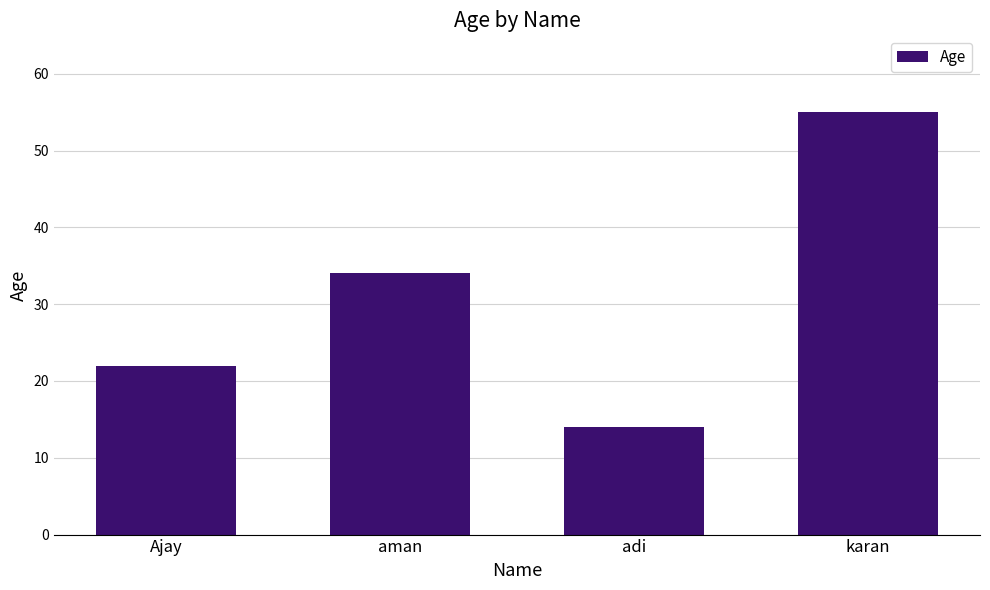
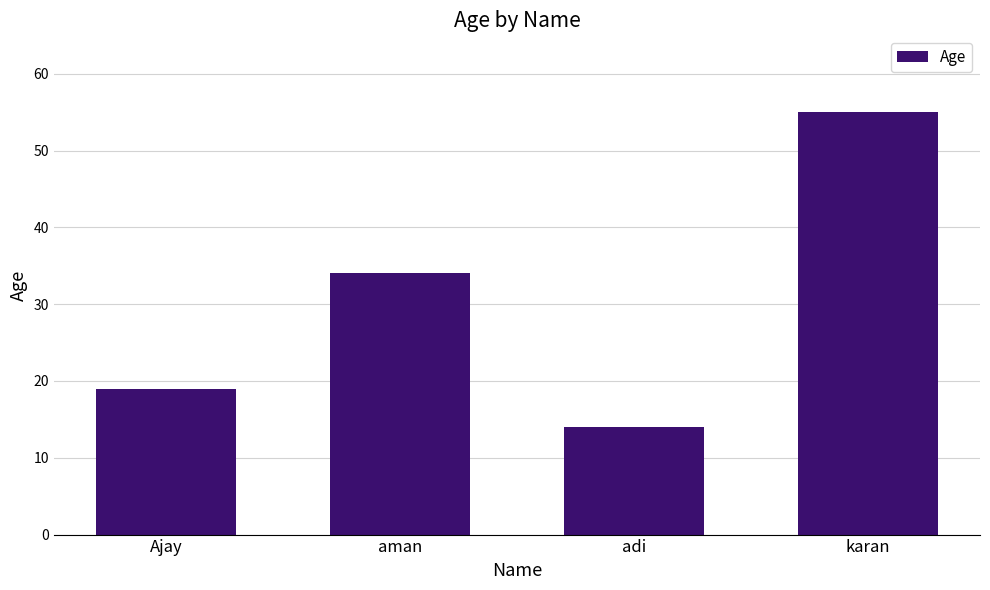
  {
-   "Ajay": 22,
+   "Ajay": 19,
    "aman": 34,
    "adi": 14,
    "karan": 55
  }
